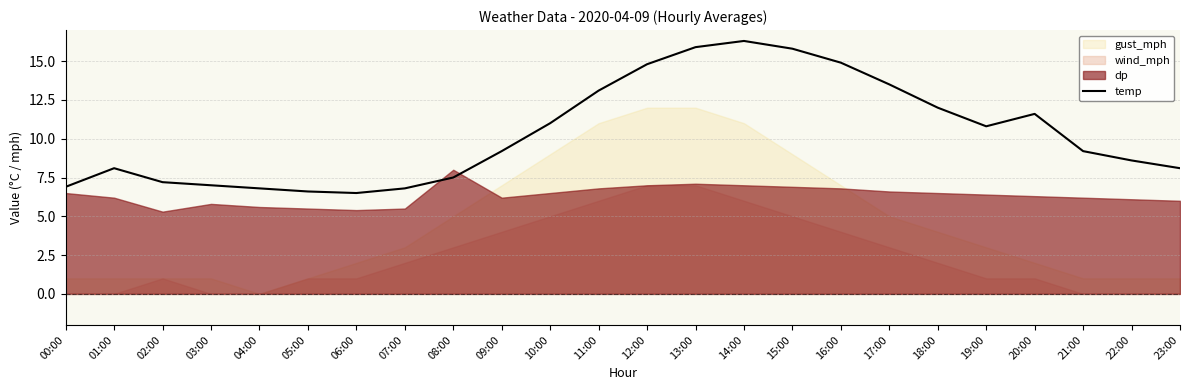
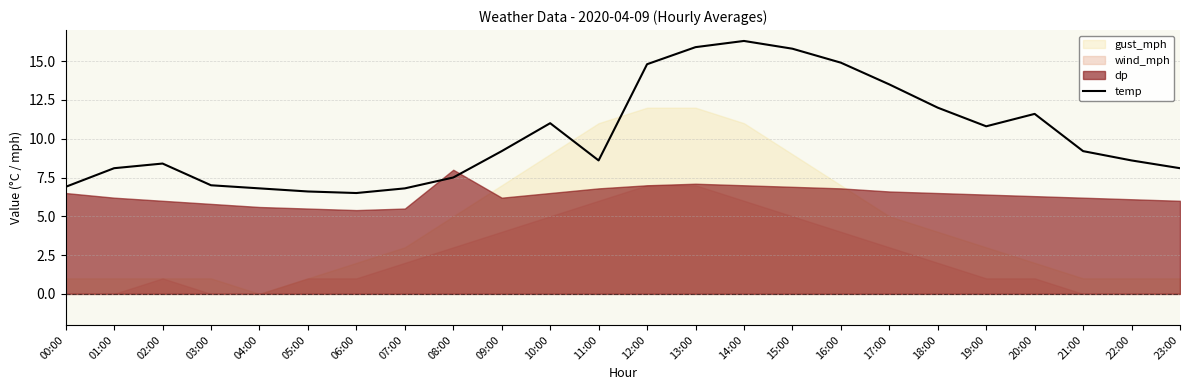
  {
    "temp": {
      "00:00": 6.9,
      "01:00": 8.1,
-     "02:00": 7.2,
+     "02:00": 8.4,
      "03:00": 7.0,
      "04:00": 6.8,
      "05:00": 6.6,
      "06:00": 6.5,
      "07:00": 6.8,
      "08:00": 7.5,
      "09:00": 9.2,
      "10:00": 11.0,
-     "11:00": 13.1,
+     "11:00": 8.6,
      "12:00": 14.8,
      "13:00": 15.9,
      "14:00": 16.3,
      "15:00": 15.8,
      "16:00": 14.9,
      "17:00": 13.5,
      "18:00": 12.0,
      "19:00": 10.8,
      "20:00": 11.6,
      "21:00": 9.2,
      "22:00": 8.6,
      "23:00": 8.1
    },
    "dp": {
      "00:00": 6.5,
      "01:00": 6.2,
-     "02:00": 5.3,
+     "02:00": 6.0,
      "03:00": 5.8,
      "04:00": 5.6,
      "05:00": 5.5,
      "06:00": 5.4,
      "07:00": 5.5,
      "08:00": 8.0,
      "09:00": 6.2,
      "10:00": 6.5,
      "11:00": 6.8,
      "14:00": 7.0,
      "15:00": 6.9,
      "16:00": 6.8,
      "17:00": 6.6,
      "18:00": 6.5,
      "19:00": 6.4,
      "20:00": 6.3,
      "21:00": 6.2,
      "22:00": 6.1,
      "23:00": 6.0
    }
  }
